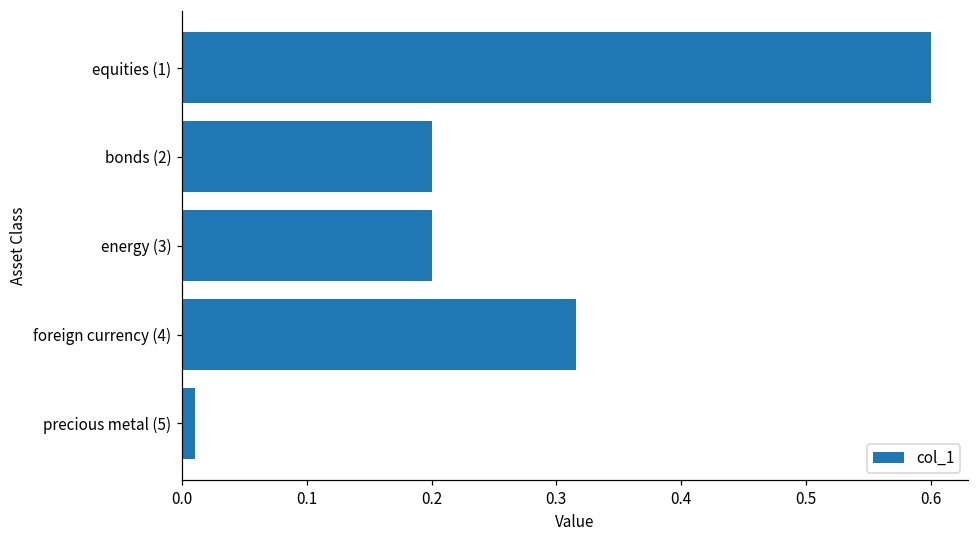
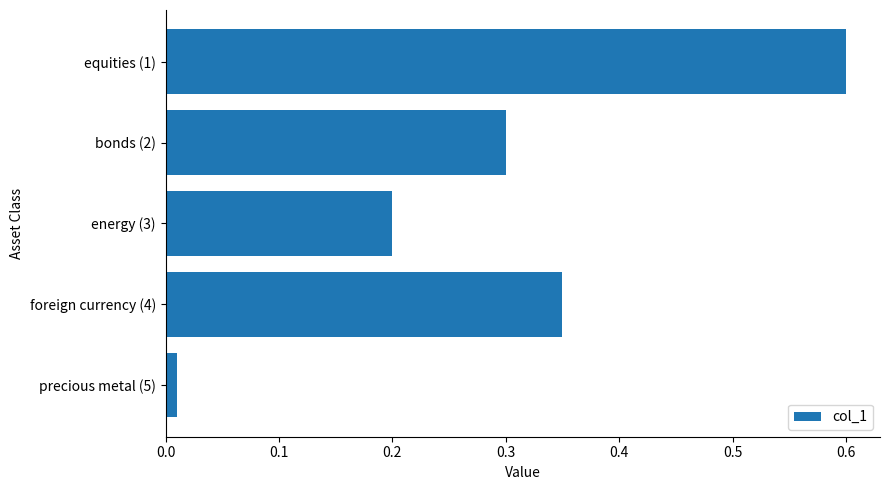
  {
    "equities (1)": 0.600,
-   "bonds (2)": 0.2,
+   "bonds (2)": 0.3,
    "energy (3)": 0.200,
-   "foreign currency (4)": 0.316,
+   "foreign currency (4)": 0.350,
    "precious metal (5)": 0.010
  }
